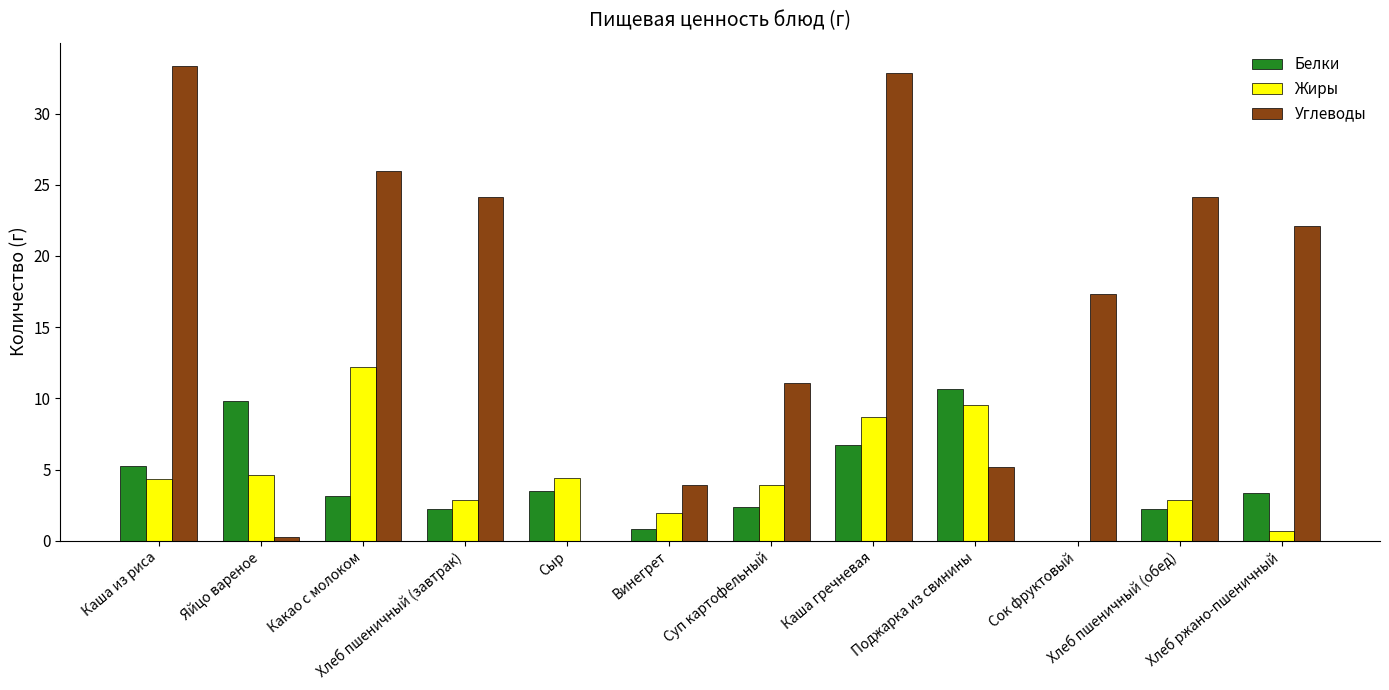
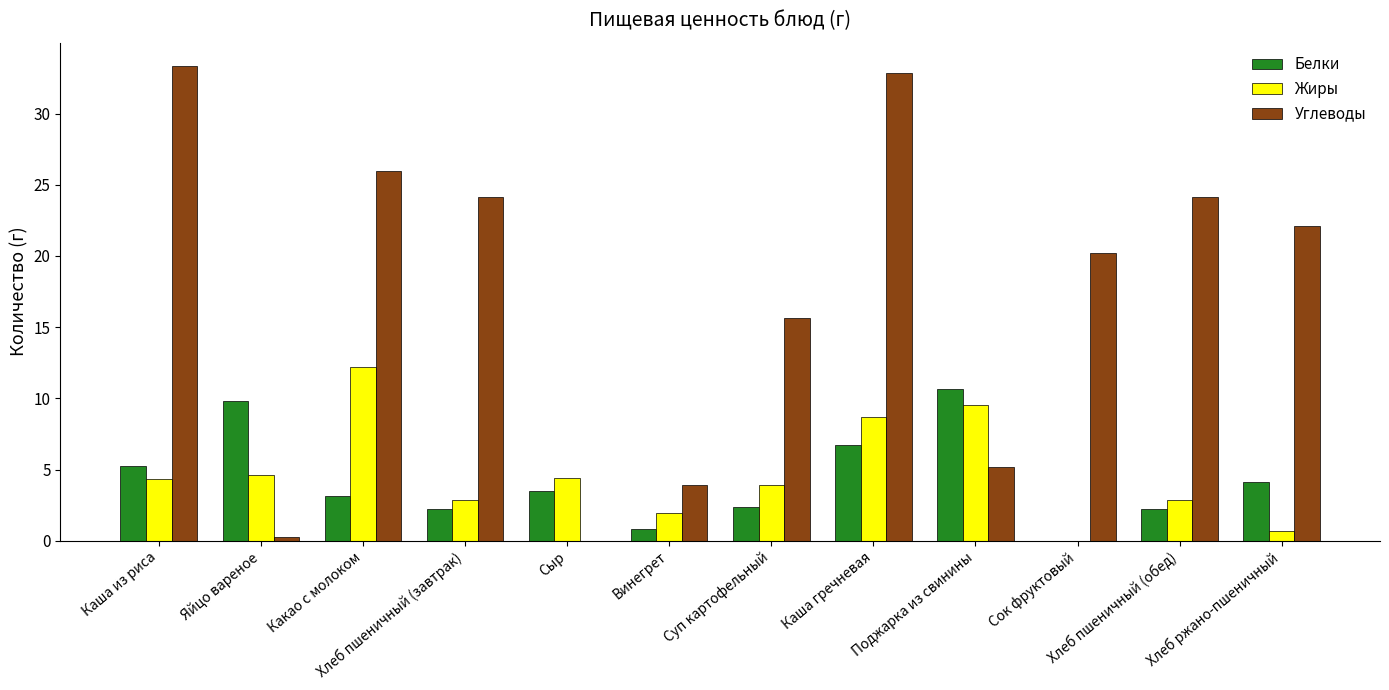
  {
    "Белки": {
      "Каша из риса": 5.3,
      "Яйцо вареное": 9.8,
      "Какао с молоком": 3.2,
      "Хлеб пшеничный (завтрак)": 2.3,
      "Сыр": 3.5,
      "Винегрет": 0.8,
      "Суп картофельный": 2.4,
      "Каша гречневая": 6.7,
      "Поджарка из свинины": 10.6,
      "Сок фруктовый": 0.0,
      "Хлеб пшеничный (обед)": 2.3,
-     "Хлеб ржано-пшеничный": 3.3
+     "Хлеб ржано-пшеничный": 4.1
    },
    "Жиры": {
      "Каша из риса": 4.3,
      "Яйцо вареное": 4.6,
      "Какао с молоком": 12.2,
      "Хлеб пшеничный (завтрак)": 2.9,
      "Сыр": 4.4,
      "Винегрет": 2.0,
      "Суп картофельный": 3.9,
      "Каша гречневая": 8.7,
      "Поджарка из свинины": 9.5,
      "Сок фруктовый": 0.0,
      "Хлеб пшеничный (обед)": 2.9,
      "Хлеб ржано-пшеничный": 0.7
    },
    "Углеводы": {
      "Каша из риса": 33.3,
      "Яйцо вареное": 0.3,
      "Какао с молоком": 26.0,
      "Хлеб пшеничный (завтрак)": 24.2,
      "Сыр": 0.0,
      "Винегрет": 3.9,
-     "Суп картофельный": 11.1,
+     "Суп картофельный": 15.6,
      "Каша гречневая": 32.9,
      "Поджарка из свинины": 5.2,
-     "Сок фруктовый": 17.3,
+     "Сок фруктовый": 20.2,
      "Хлеб пшеничный (обед)": 24.2,
      "Хлеб ржано-пшеничный": 22.1
    }
  }
